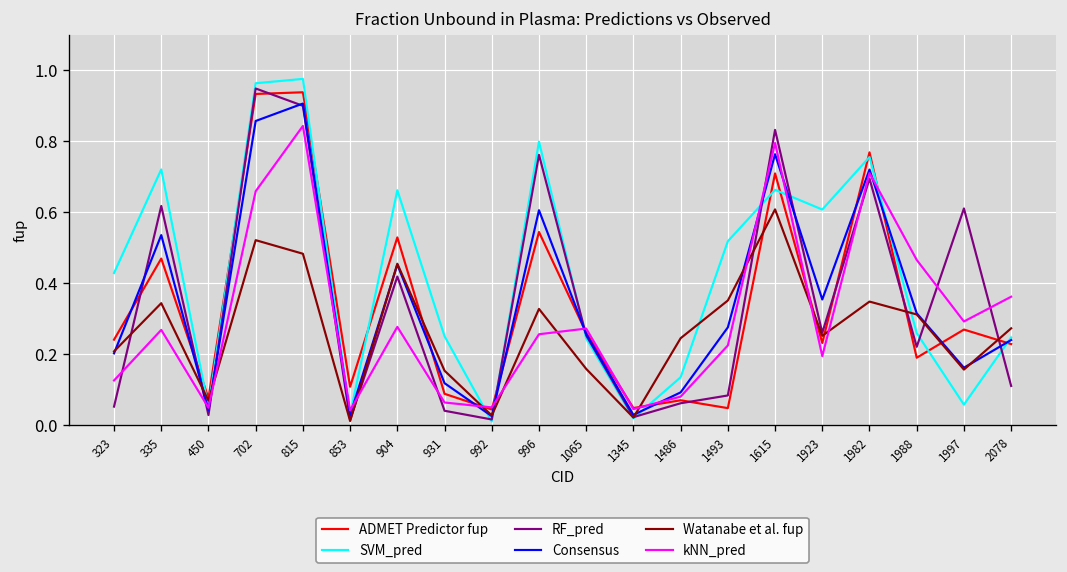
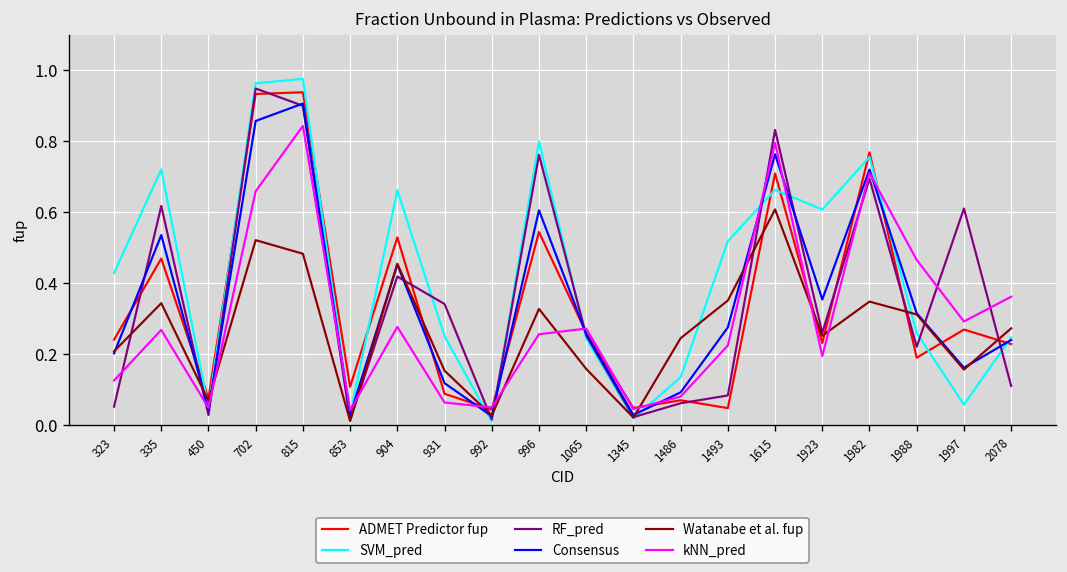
  {
    "ADMET Predictor fup": {
      "323": 0.24,
      "335": 0.47,
      "702": 0.93,
      "815": 0.94,
      "853": 0.11,
      "904": 0.53,
      "931": 0.09,
      "996": 0.54,
      "1493": 0.05,
      "1615": 0.71,
      "1923": 0.23,
      "1982": 0.77,
      "1988": 0.19,
      "1997": 0.27,
      "2078": 0.23
    },
    "SVM_pred": {
      "323": 0.43,
      "335": 0.72,
      "702": 0.96,
      "815": 0.98,
      "904": 0.66,
      "931": 0.25,
      "996": 0.80,
      "1486": 0.13,
      "1493": 0.52,
      "1615": 0.66,
      "1923": 0.61,
      "1982": 0.76,
      "1988": 0.26,
      "1997": 0.06
    },
    "RF_pred": {
      "323": 0.05,
      "335": 0.62,
      "450": 0.03,
      "702": 0.95,
      "904": 0.42,
-     "931": 0.04,
+     "931": 0.34,
      "996": 0.76,
      "1493": 0.08,
      "1615": 0.83,
      "1982": 0.70,
      "1988": 0.22,
      "1997": 0.61,
      "2078": 0.11
    },
    "Consensus": {
      "335": 0.54,
      "702": 0.86,
      "931": 0.12,
      "996": 0.61,
      "1486": 0.09,
      "1493": 0.28,
      "1615": 0.76,
      "1923": 0.35,
      "1982": 0.72
    },
    "Watanabe et al. fup": {
      "335": 0.34,
      "702": 0.52,
      "815": 0.48,
      "931": 0.15,
      "996": 0.33,
      "1065": 0.16,
      "1486": 0.25,
      "1493": 0.35,
      "1615": 0.61,
      "1982": 0.35,
      "2078": 0.27
    },
    "kNN_pred": {
      "323": 0.13,
      "335": 0.27,
      "702": 0.66,
      "815": 0.84,
      "853": 0.04,
      "904": 0.28,
      "931": 0.06,
      "996": 0.26,
      "1065": 0.27,
      "1486": 0.08,
      "1493": 0.22,
      "1615": 0.80,
      "1923": 0.19,
      "1982": 0.71,
      "1988": 0.47,
      "1997": 0.29,
      "2078": 0.36
    }
  }
